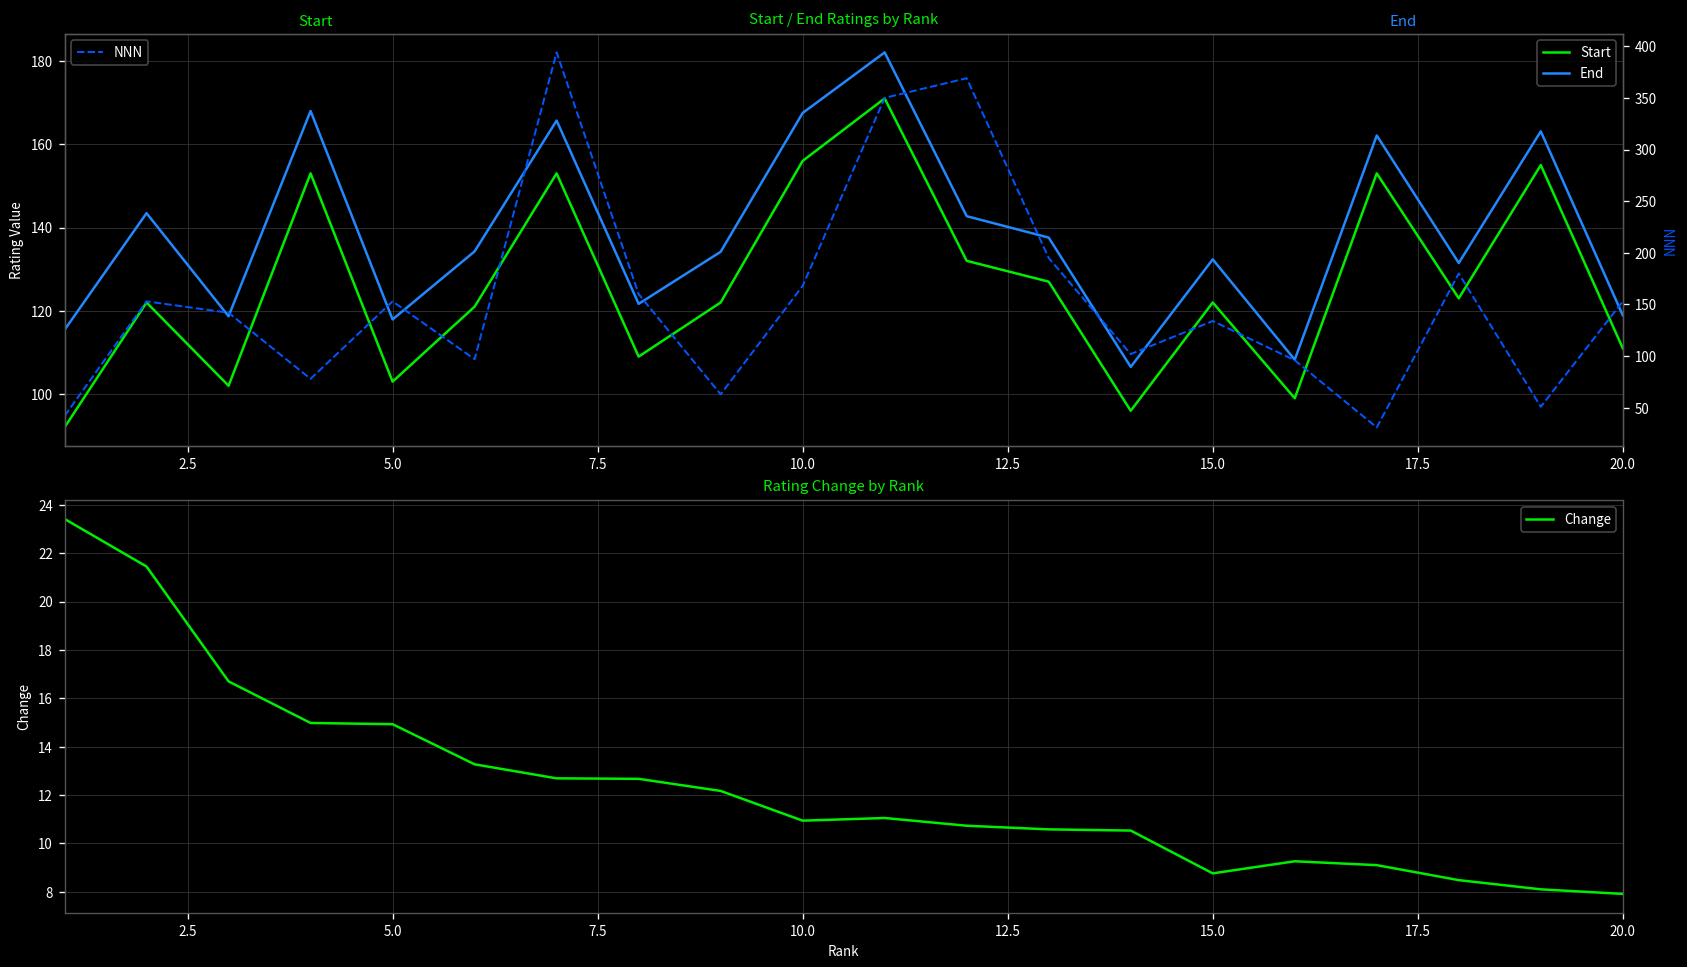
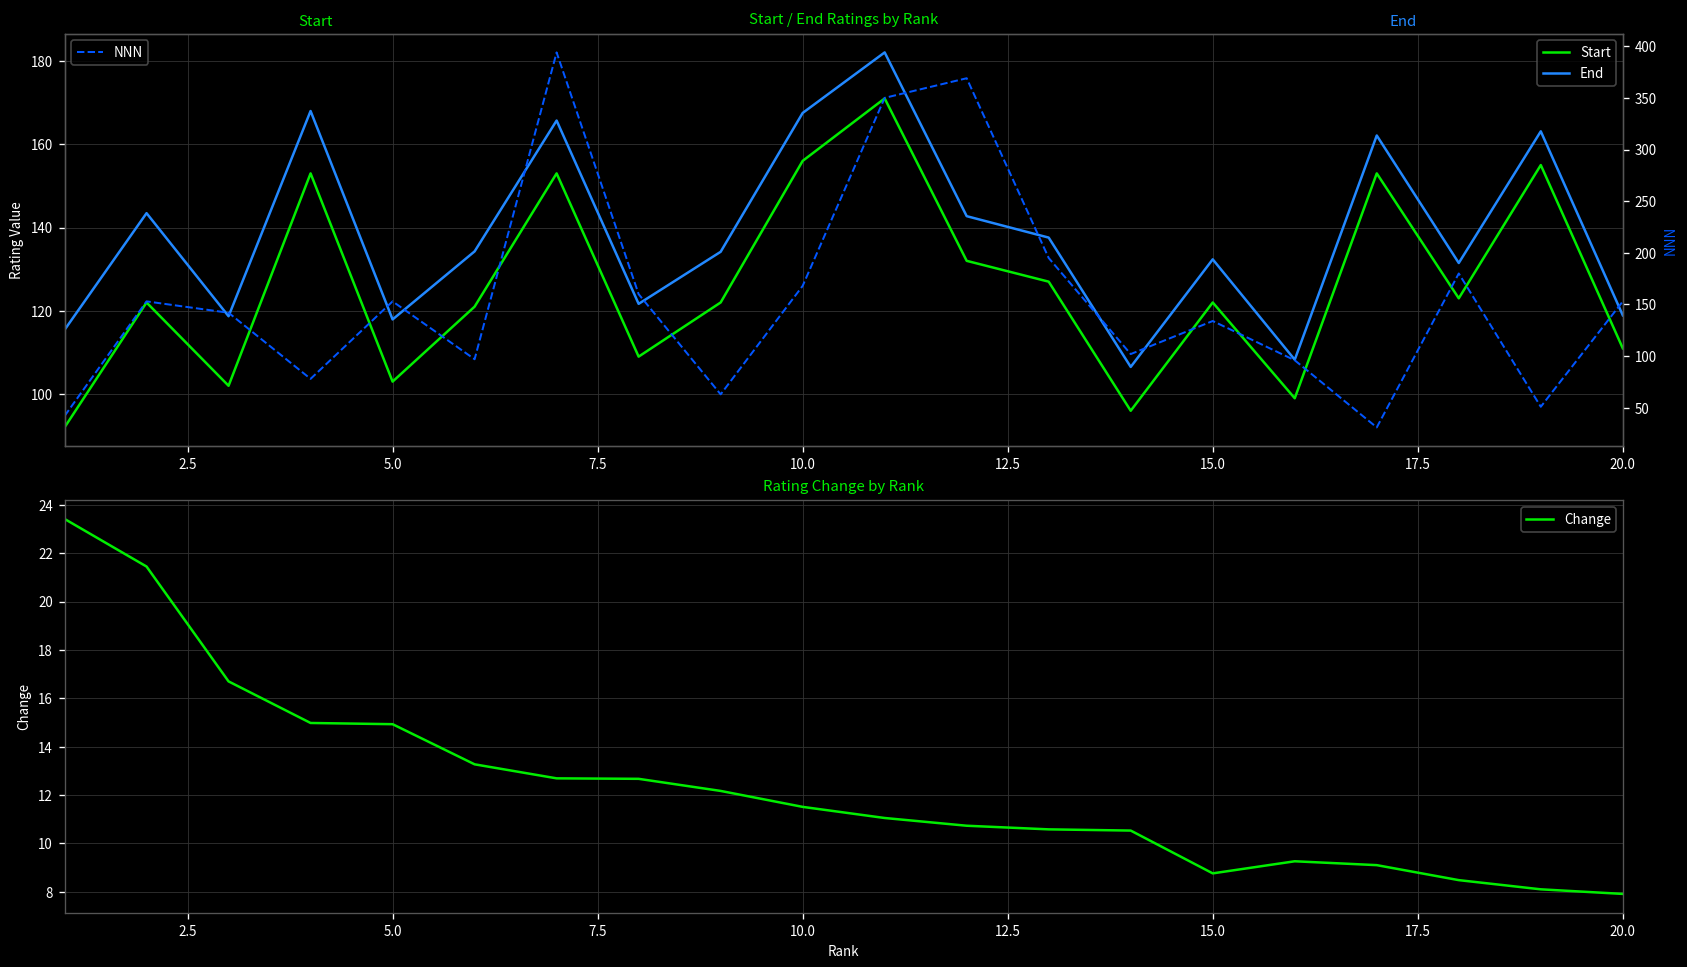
  {
    "Rating Change by Rank": {
      "5.0": 14.9,
-     "10.0": 10.9,
+     "10.0": 11.5,
      "15.0": 8.8,
      "20.0": 7.9
    }
  }
